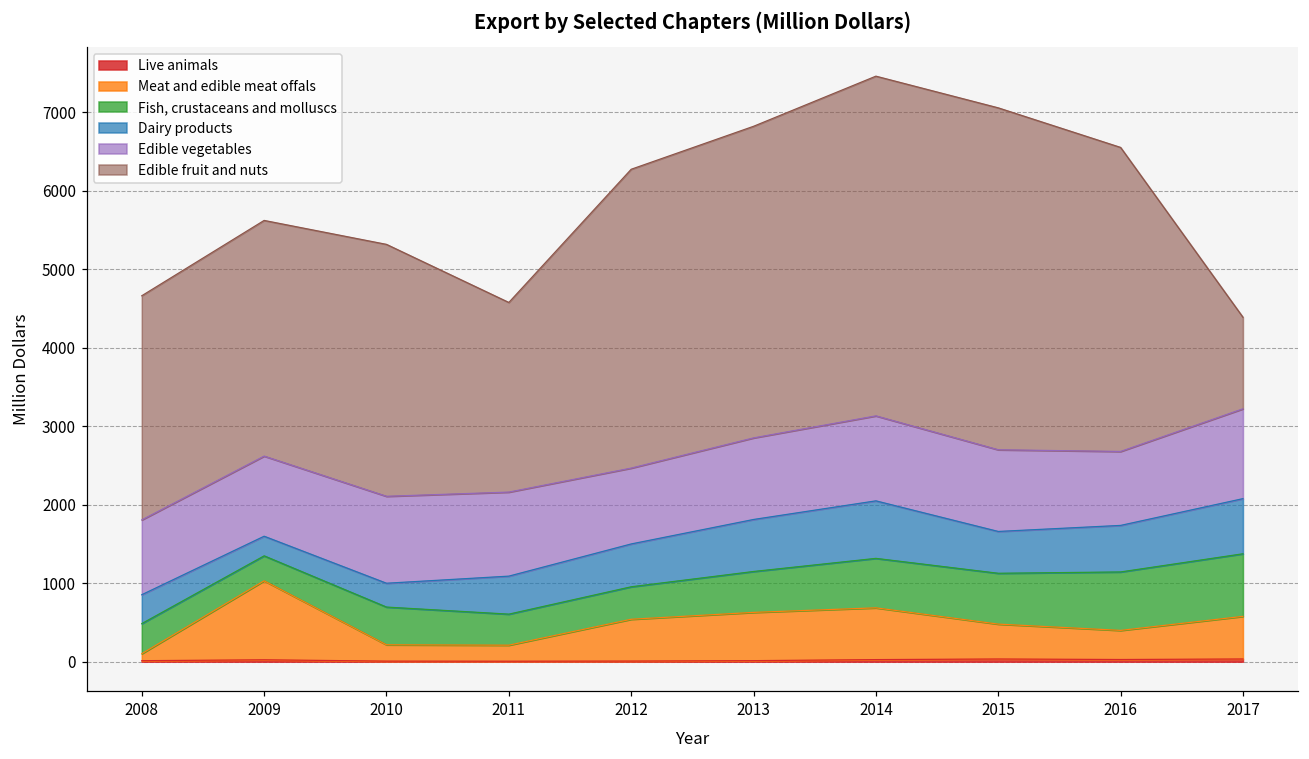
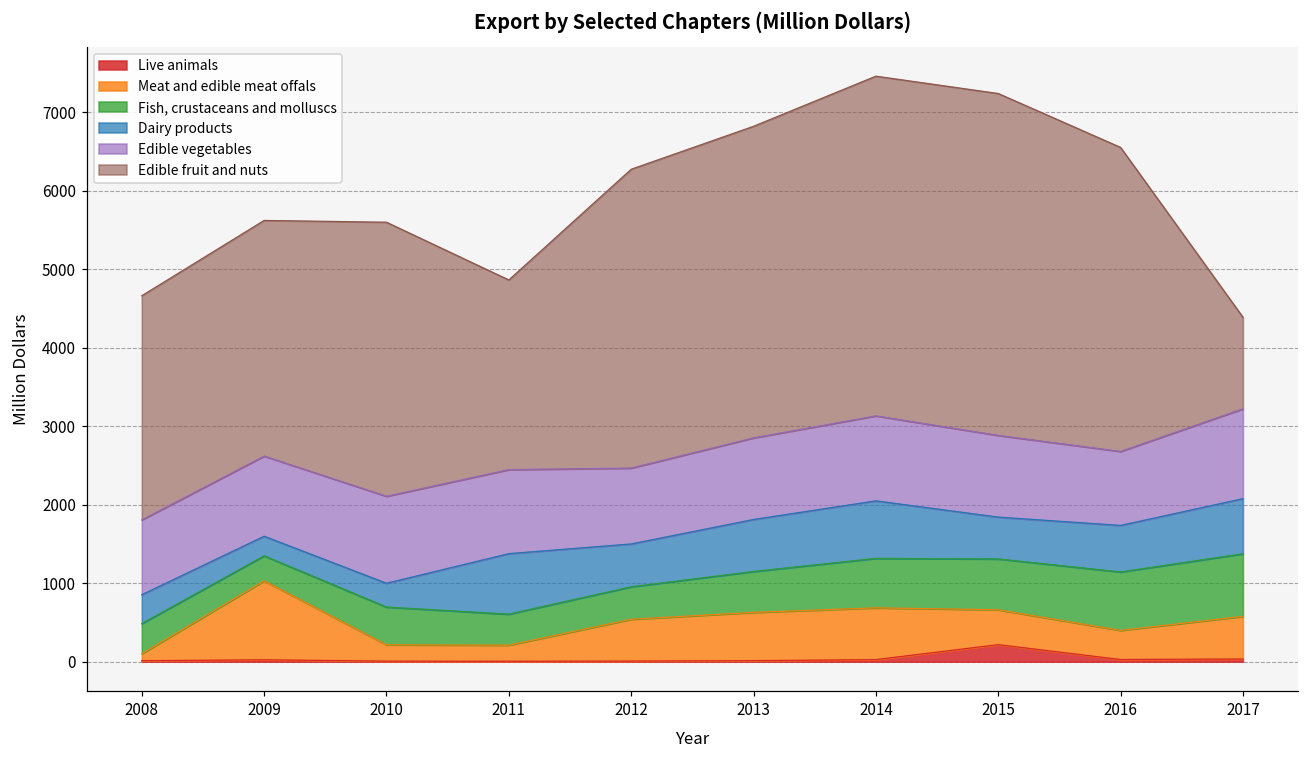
  {
    "Live animals": {
      "2008": 0,
      "2009": 0,
      "2010": 0,
      "2011": 0,
      "2012": 0,
      "2013": 0,
      "2014": 0,
-     "2015": 0,
+     "2015": 200,
      "2016": 0,
      "2017": 0
    },
    "Meat and edible meat offals": {
      "2008": 100,
      "2009": 1000,
      "2010": 200,
      "2011": 200,
      "2012": 500,
      "2013": 600,
      "2014": 700,
      "2015": 400,
      "2016": 400,
      "2017": 500
    },
    "Fish, crustaceans and molluscs": {
      "2008": 400,
      "2009": 300,
      "2010": 500,
      "2011": 400,
      "2012": 400,
      "2013": 500,
      "2014": 600,
      "2015": 600,
      "2016": 700,
      "2017": 800
    },
    "Dairy products": {
      "2008": 400,
      "2009": 200,
      "2010": 300,
-     "2011": 500,
+     "2011": 800,
      "2012": 500,
      "2013": 700,
      "2014": 700,
      "2015": 500,
      "2016": 600,
      "2017": 700
    },
    "Edible vegetables": {
      "2008": 1000,
      "2009": 1000,
      "2010": 1100,
      "2011": 1100,
      "2012": 1000,
      "2013": 1000,
      "2014": 1100,
      "2015": 1000,
      "2016": 900,
      "2017": 1100
    },
    "Edible fruit and nuts": {
      "2008": 2900,
      "2009": 3000,
-     "2010": 3200,
+     "2010": 3500,
      "2011": 2400,
      "2012": 3800,
      "2013": 4000,
      "2014": 4300,
      "2015": 4400,
      "2016": 3900,
      "2017": 1200
    }
  }
